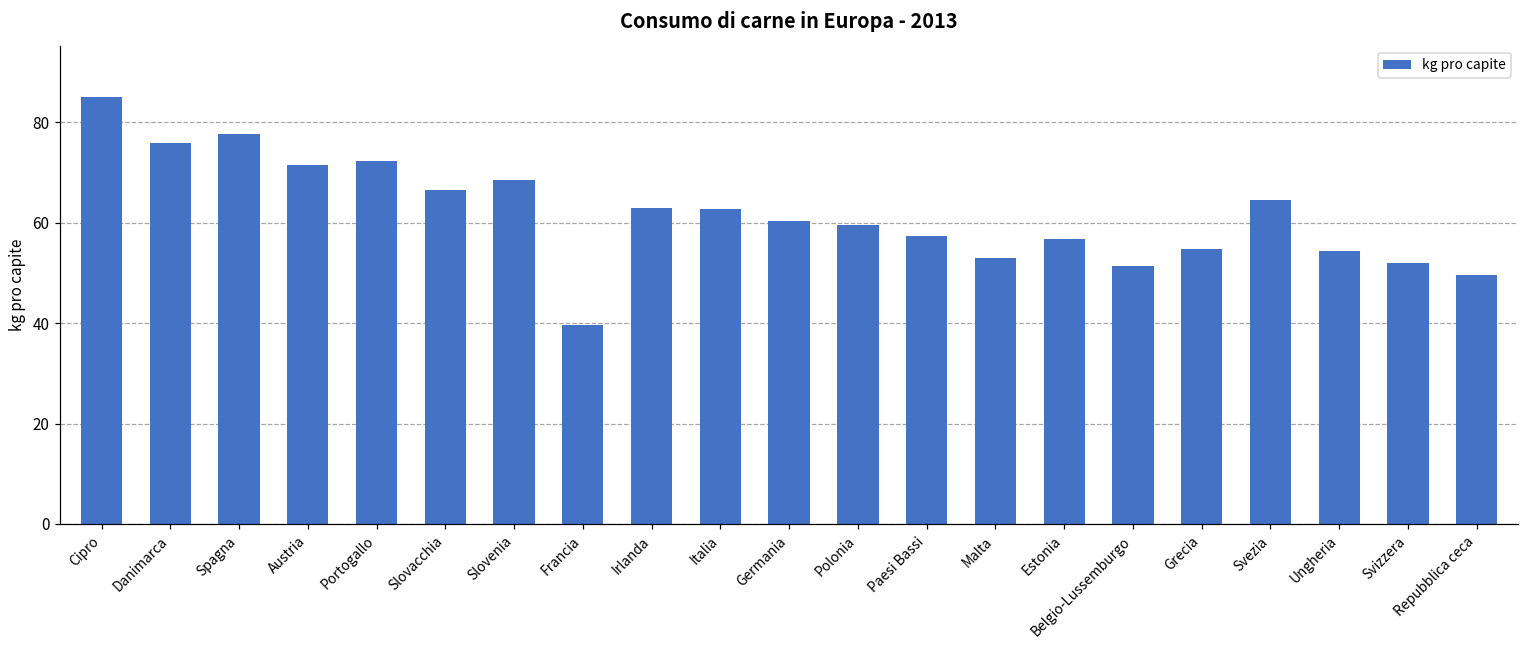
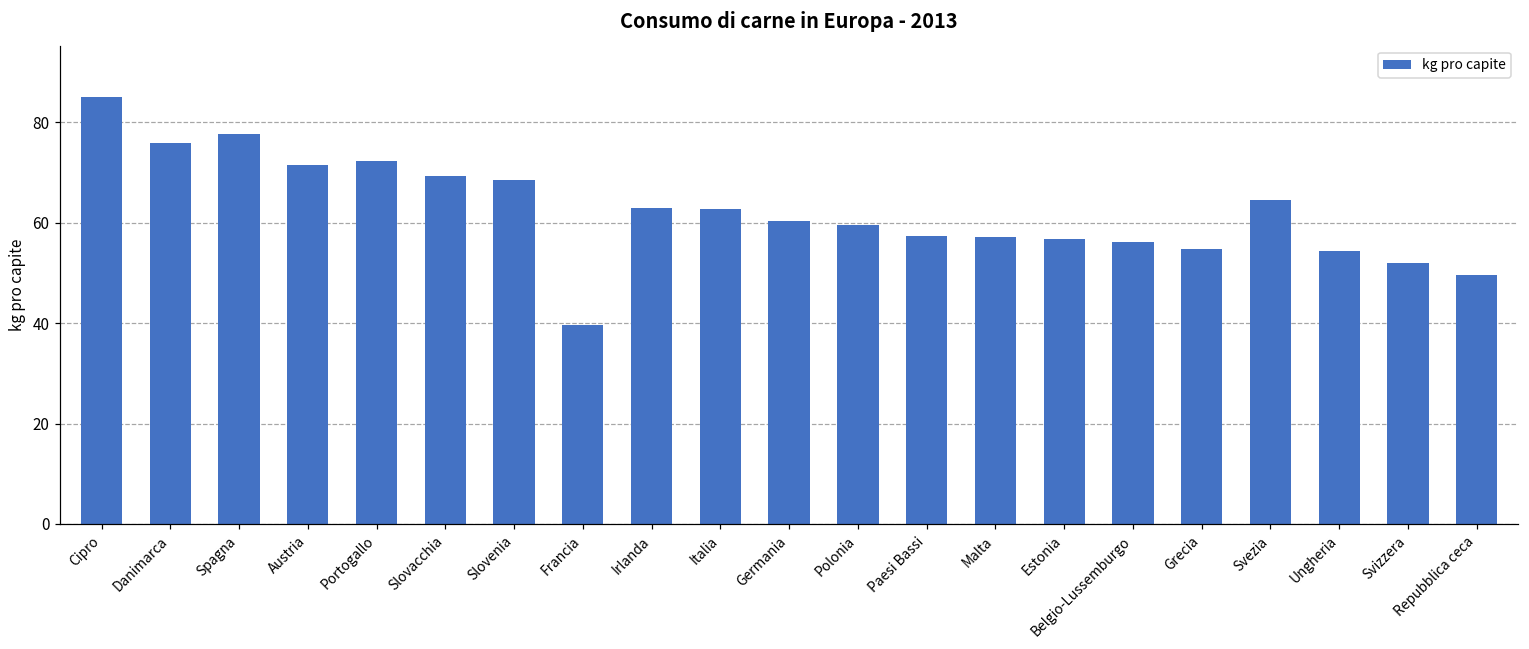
  {
    "Cipro": 85,
    "Danimarca": 76,
    "Spagna": 78,
    "Austria": 72,
    "Portogallo": 72,
-   "Slovacchia": 67,
+   "Slovacchia": 69,
    "Slovenia": 68,
    "Francia": 40,
    "Irlanda": 63,
    "Italia": 63,
    "Germania": 60,
    "Polonia": 60,
    "Paesi Bassi": 57,
-   "Malta": 53,
+   "Malta": 57,
    "Estonia": 57,
-   "Belgio-Lussemburgo": 51,
+   "Belgio-Lussemburgo": 56,
    "Grecia": 55,
    "Svezia": 65,
    "Ungheria": 54,
    "Svizzera": 52,
    "Repubblica ceca": 50
  }
